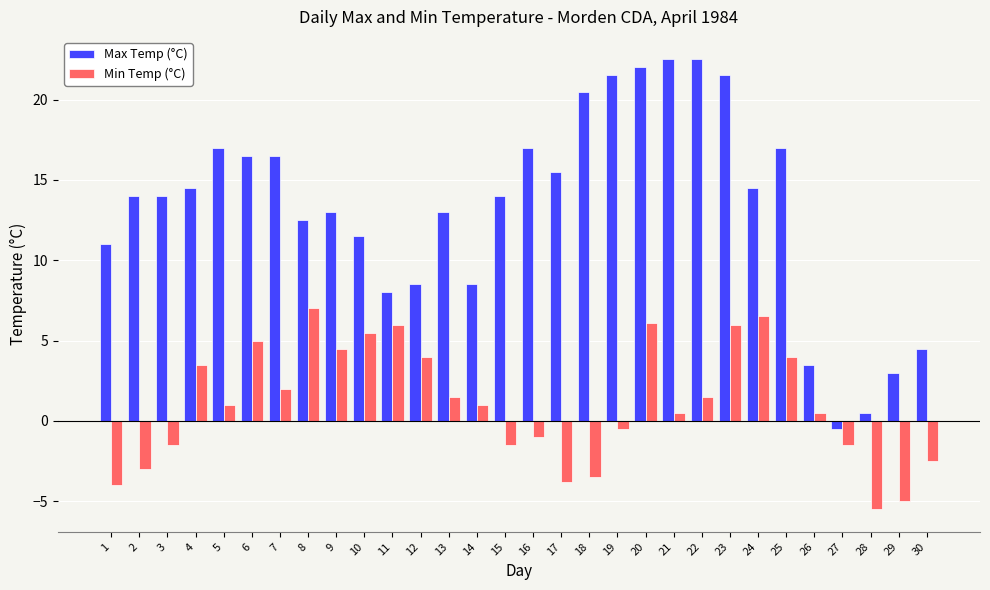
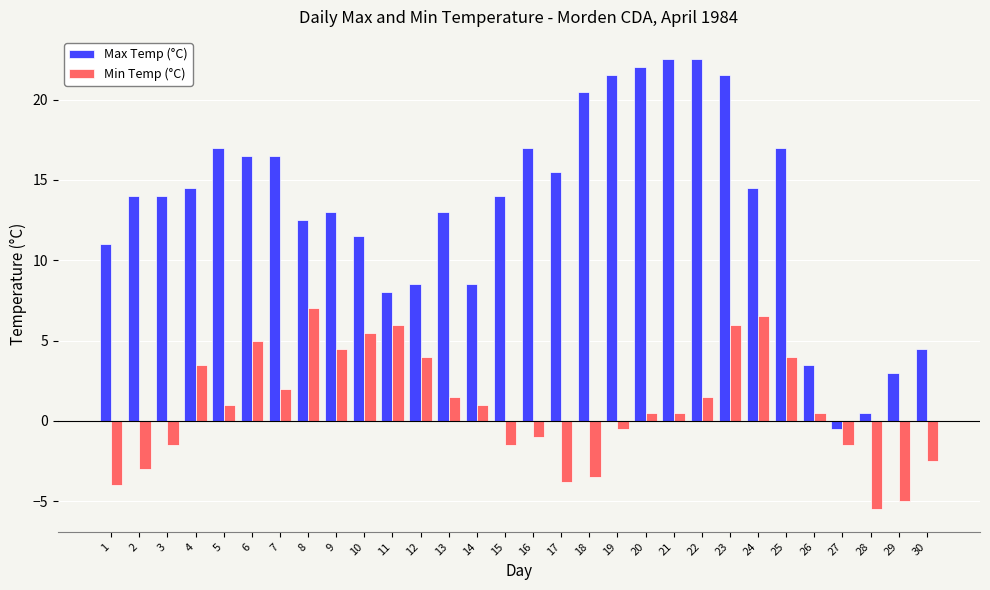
  {
    "Max Temp (°C)": {
      "1": 11.0,
      "2": 14.0,
      "3": 14.0,
      "4": 14.5,
      "5": 17.0,
      "6": 16.5,
      "7": 16.5,
      "8": 12.5,
      "9": 13.0,
      "10": 11.5,
      "11": 8.0,
      "12": 8.5,
      "13": 13.0,
      "14": 8.5,
      "15": 14.0,
      "16": 17.0,
      "17": 15.5,
      "18": 20.5,
      "19": 21.5,
      "20": 22.0,
      "21": 22.5,
      "22": 22.5,
      "23": 21.5,
      "24": 14.5,
      "25": 17.0,
      "26": 3.5,
      "27": -0.5,
      "28": 0.5,
      "29": 3.0,
      "30": 4.5
    },
    "Min Temp (°C)": {
      "1": -4.0,
      "2": -3.0,
      "3": -1.5,
      "4": 3.5,
      "5": 1.0,
      "6": 5.0,
      "7": 2.0,
      "8": 7.0,
      "9": 4.5,
      "10": 5.5,
      "11": 6.0,
      "12": 4.0,
      "13": 1.5,
      "14": 1.0,
      "15": -1.5,
      "16": -1.0,
      "17": -3.8,
      "18": -3.5,
      "19": -0.5,
-     "20": 6.1,
+     "20": 0.5,
      "21": 0.5,
      "22": 1.5,
      "23": 6.0,
      "24": 6.5,
      "25": 4.0,
      "26": 0.5,
      "27": -1.5,
      "28": -5.5,
      "29": -5.0,
      "30": -2.5
    }
  }
